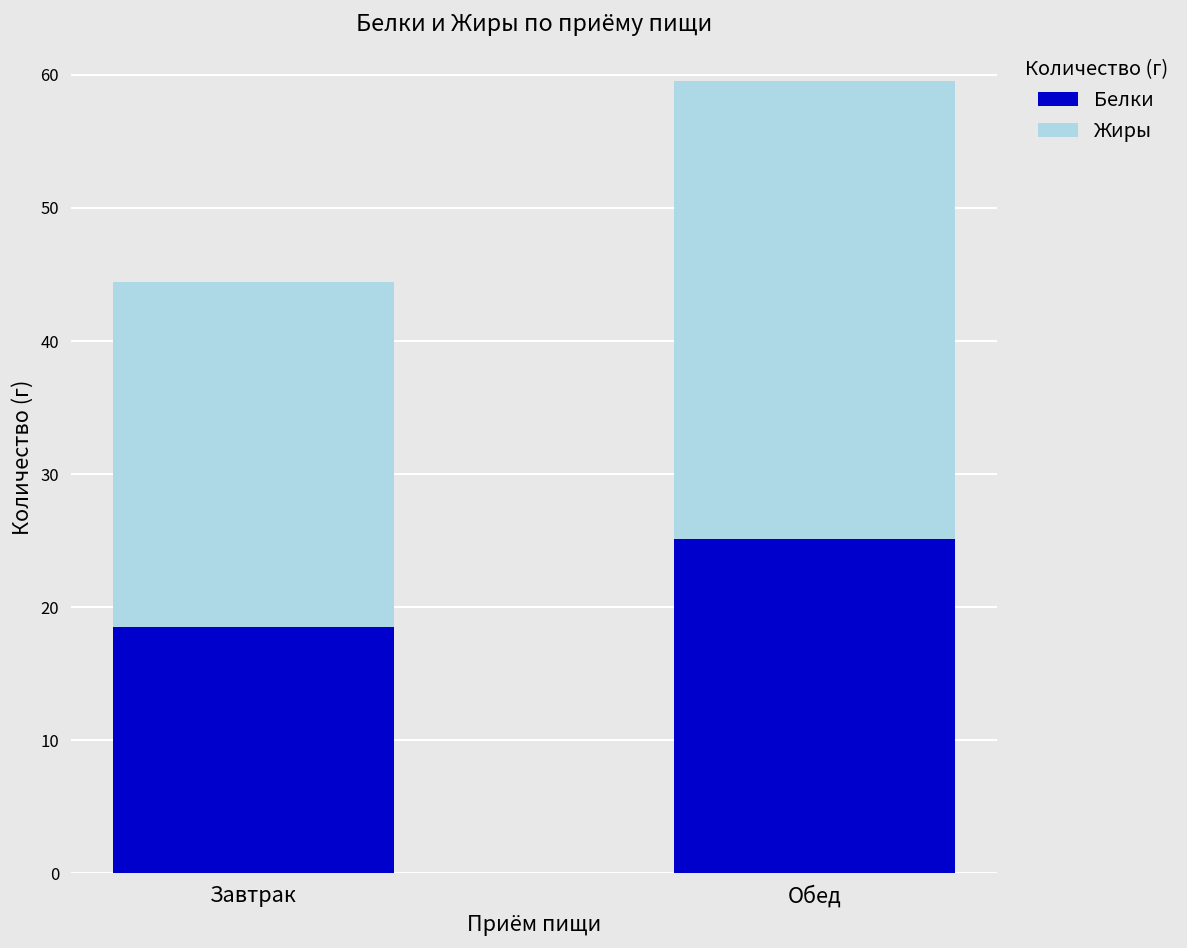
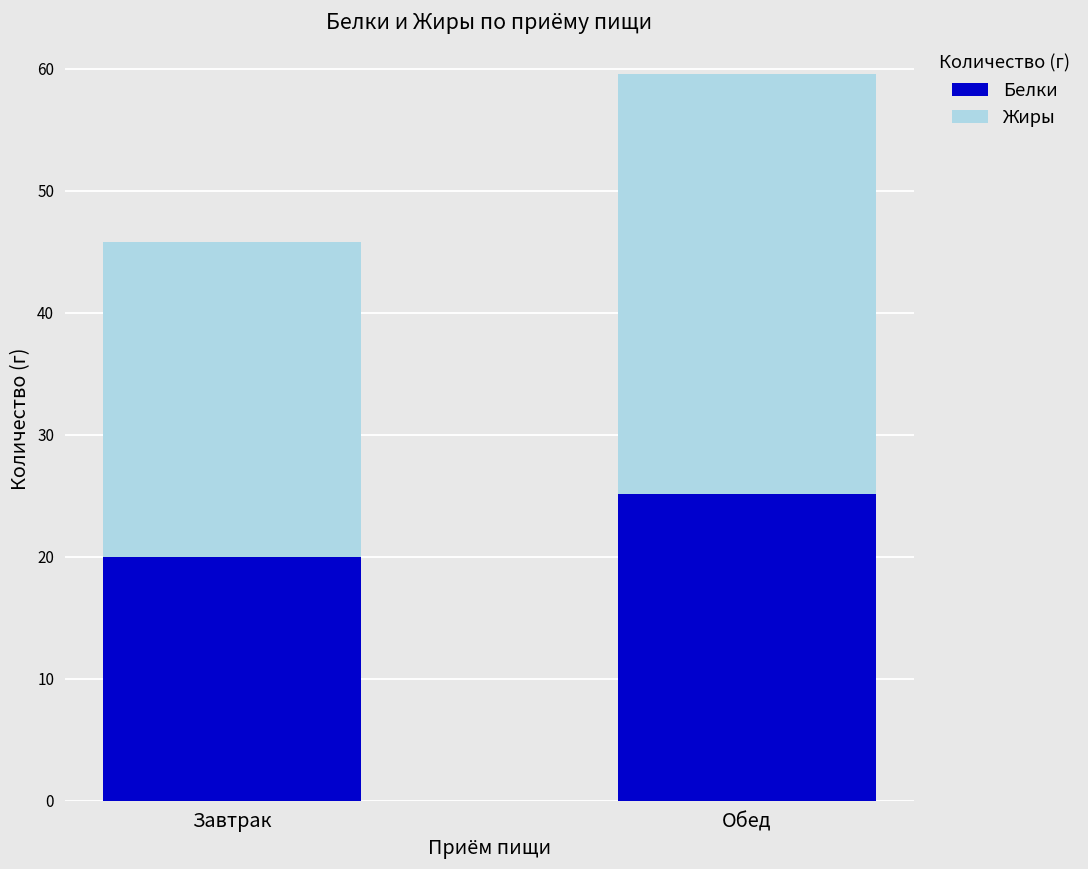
  {
    "Белки": {
-     "Завтрак": 18.5,
+     "Завтрак": 19.9,
      "Обед": 25.1
    },
    "Жиры": {
      "Завтрак": 25.9,
      "Обед": 34.4
    }
  }
